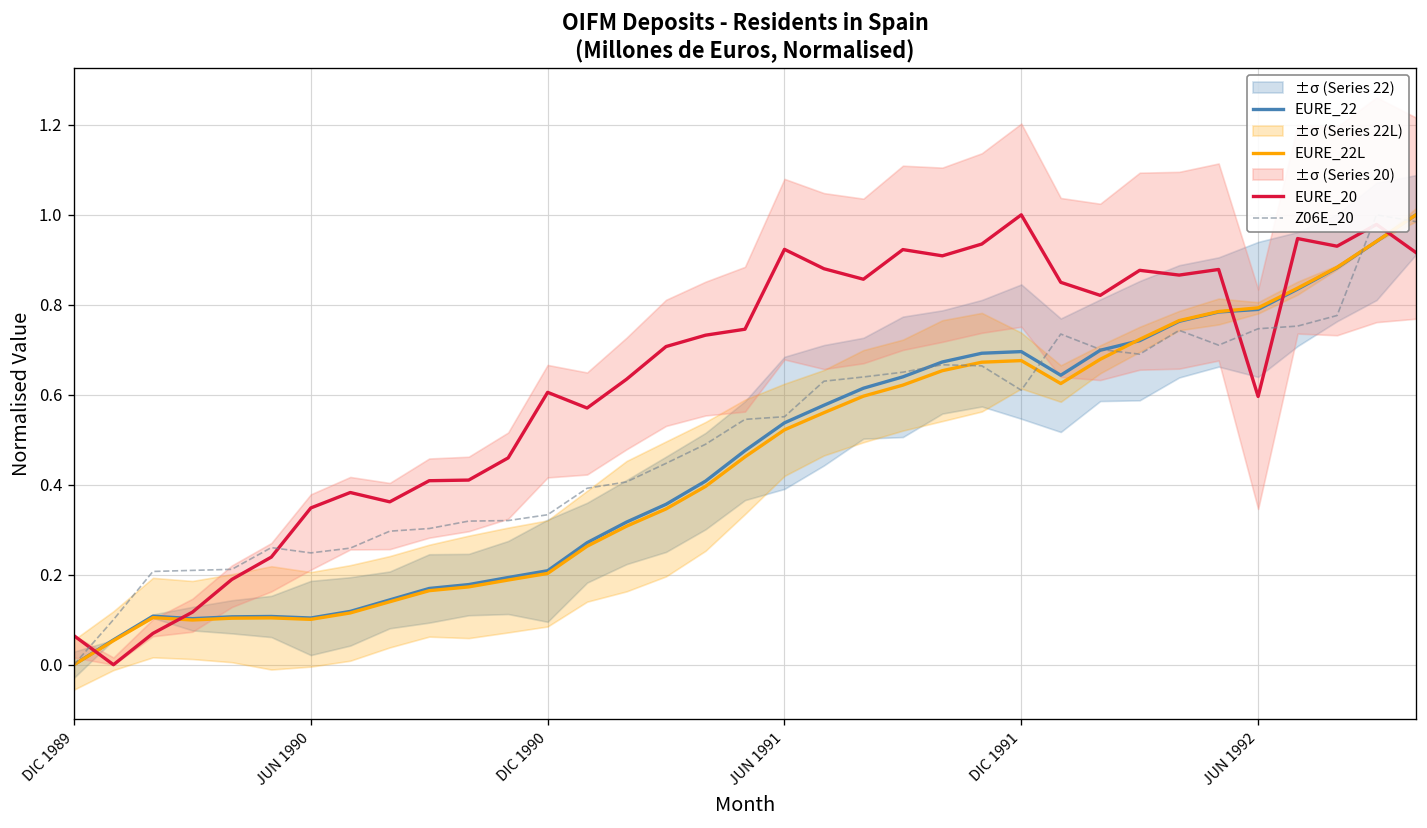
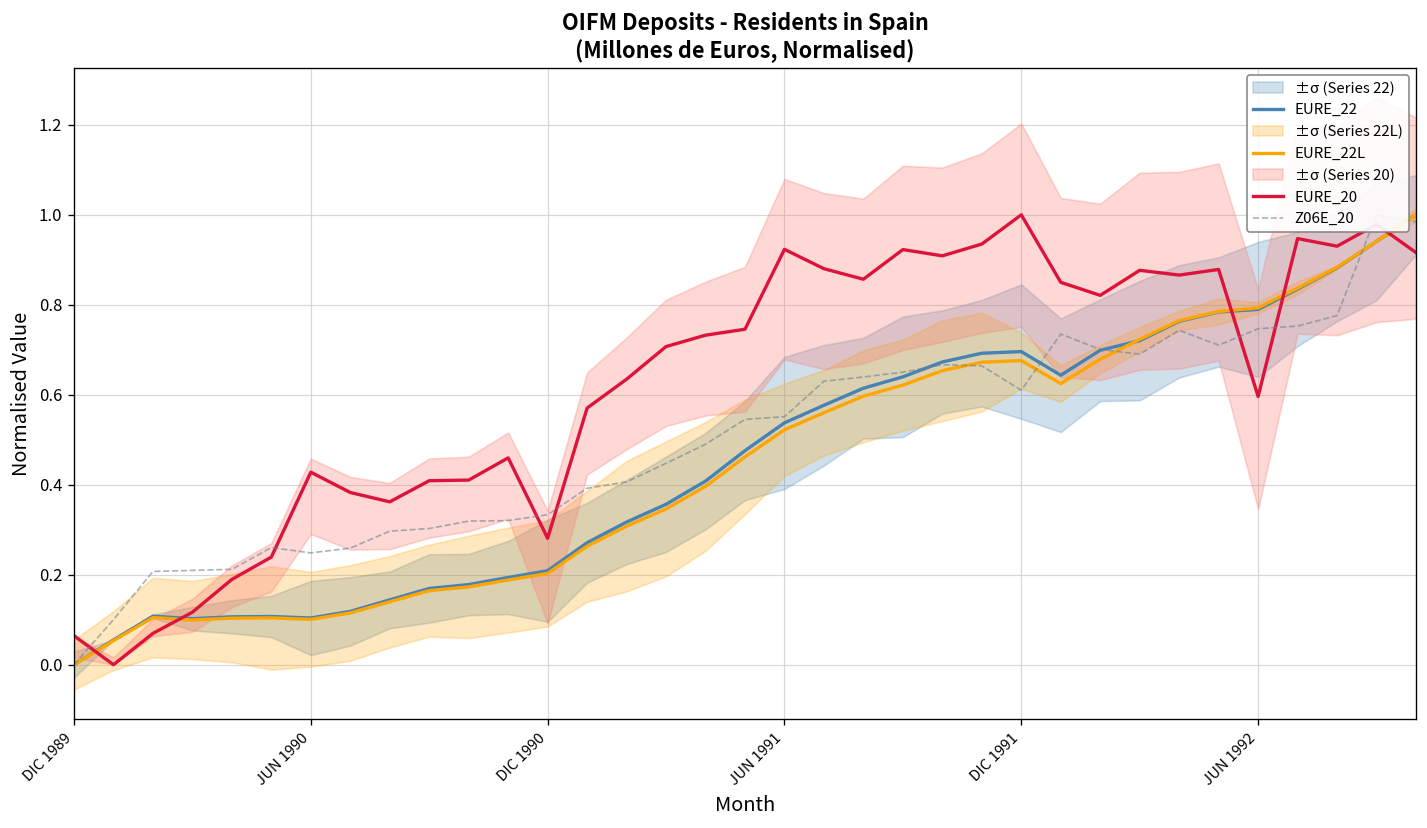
  {
    "EURE_20": {
-     "JUN 1990": 0.35,
-     "DIC 1990": 0.61,
+     "JUN 1990": 0.43,
+     "DIC 1990": 0.28,
      "JUN 1991": 0.92,
      "DIC 1991": 1.00,
      "JUN 1992": 0.60
    }
  }
